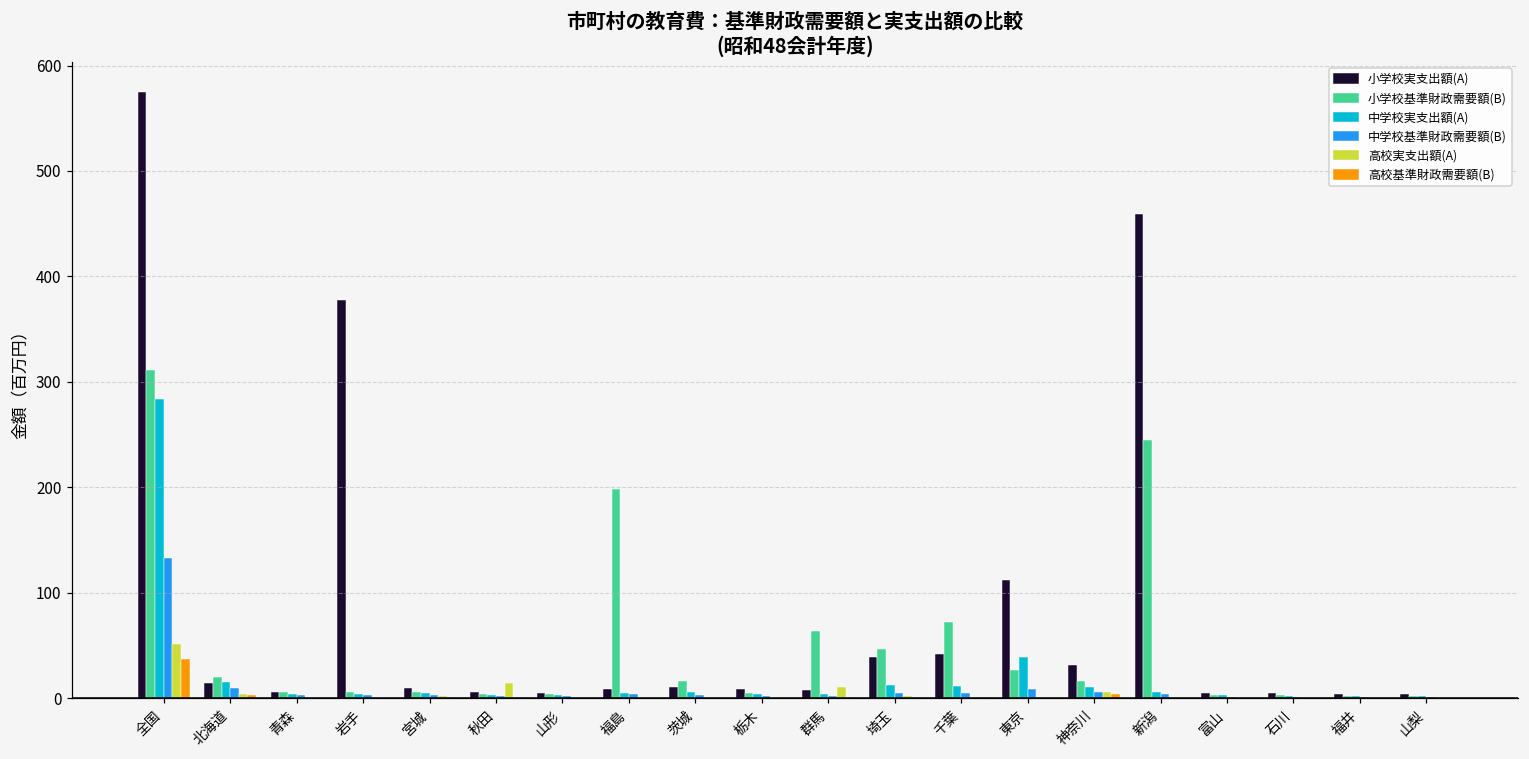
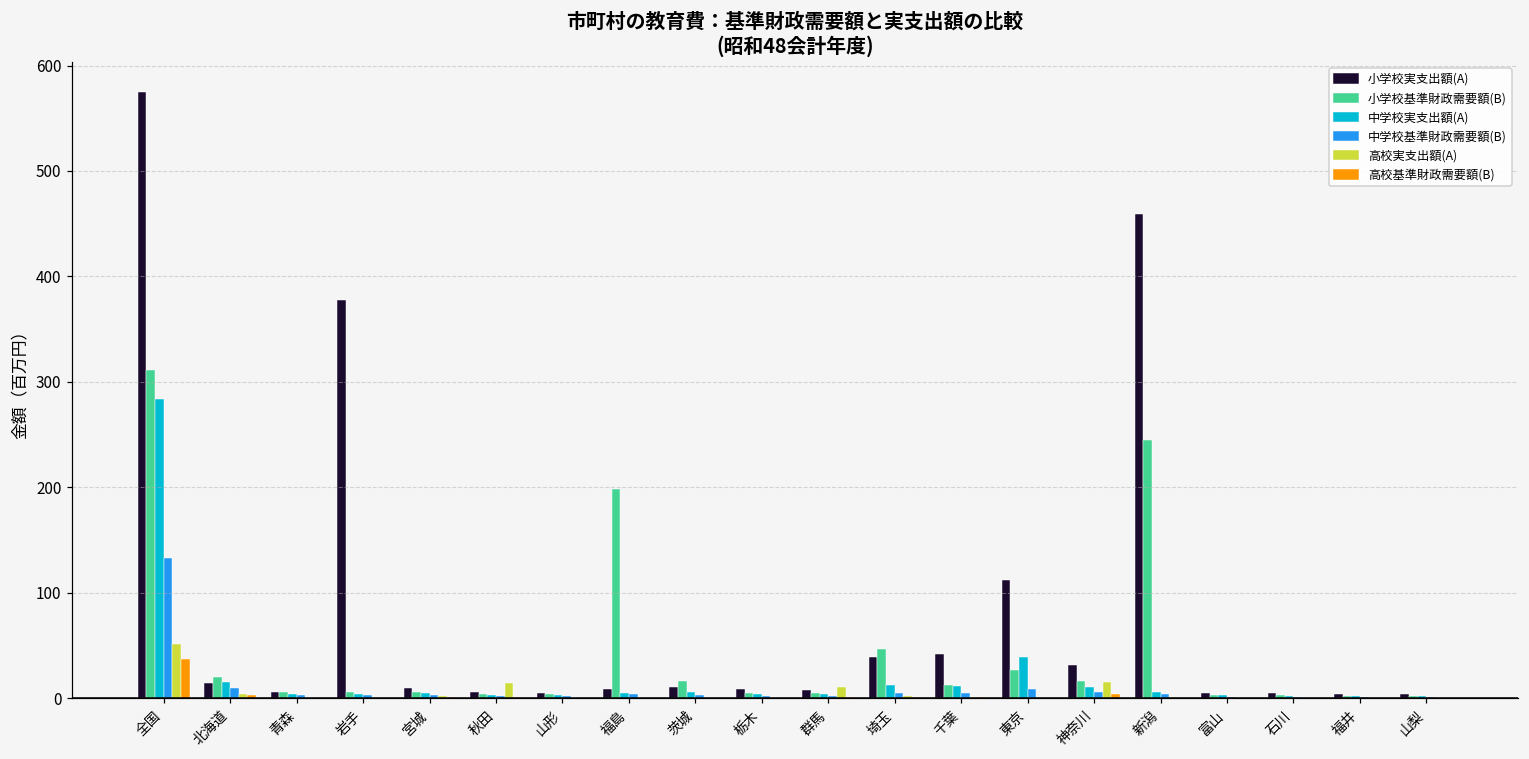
  {
    "小学校実支出額(A)": {
      "全国": 570,
      "北海道": 10,
      "青森": 10,
      "岩手": 380,
      "宮城": 10,
      "秋田": 10,
      "山形": 10,
      "福島": 10,
      "茨城": 10,
      "栃木": 10,
      "群馬": 10,
      "埼玉": 40,
      "千葉": 40,
      "東京": 110,
      "神奈川": 30,
      "新潟": 460,
      "富山": 0,
      "石川": 0,
      "福井": 0,
      "山梨": 0
    },
    "小学校基準財政需要額(B)": {
      "全国": 310,
      "北海道": 20,
      "青森": 10,
      "岩手": 10,
      "宮城": 10,
      "秋田": 0,
      "山形": 0,
      "福島": 200,
      "茨城": 20,
      "栃木": 0,
-     "群馬": 60,
+     "群馬": 0,
      "埼玉": 50,
-     "千葉": 70,
+     "千葉": 10,
      "東京": 30,
      "神奈川": 20,
      "新潟": 240,
      "富山": 0,
      "石川": 0
    },
    "高校実支出額(A)": {
      "全国": 50,
      "北海道": 0,
      "秋田": 10,
      "福島": 0,
      "群馬": 10,
      "東京": 0,
-     "神奈川": 10,
+     "神奈川": 20,
      "福井": 0
    },
    "高校基準財政需要額(B)": {
      "全国": 40,
      "北海道": 0,
      "福島": 0,
      "東京": 0,
      "神奈川": 0,
      "福井": 0
    }
  }
